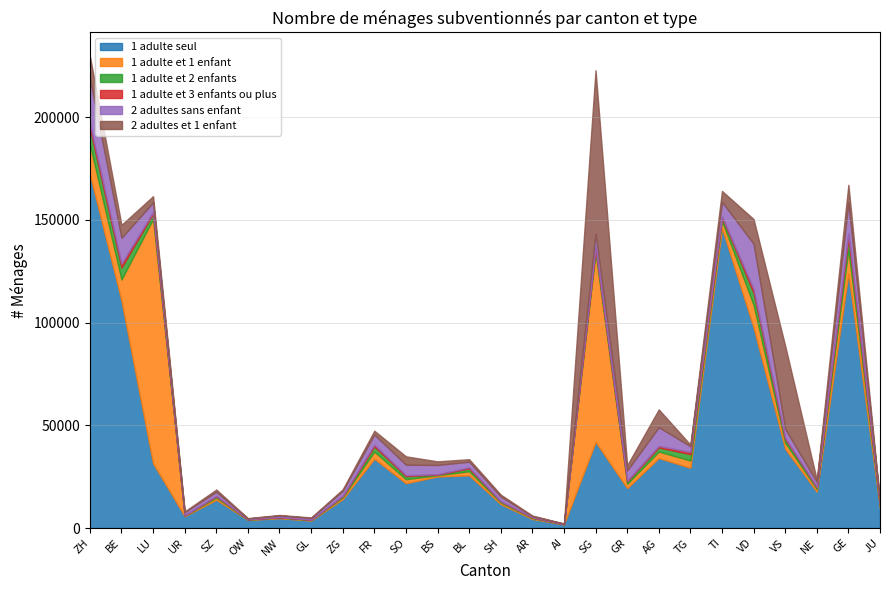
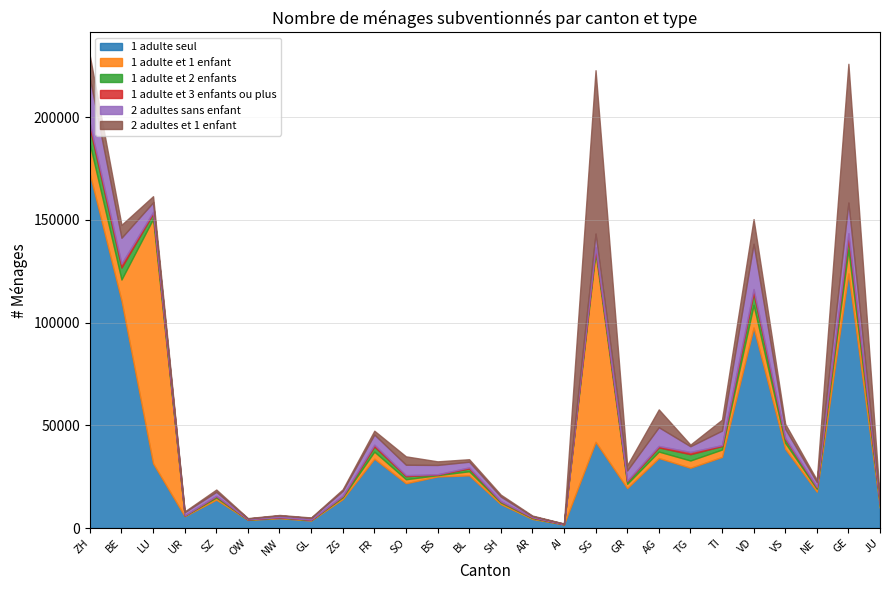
  {
    "1 adulte seul": {
      "ZH": 172000,
      "BE": 111000,
      "LU": 31000,
      "FR": 34000,
      "SO": 22000,
      "BL": 26000,
      "SG": 42000,
      "GR": 19000,
      "AG": 34000,
      "TG": 29000,
-     "TI": 146000,
+     "TI": 35000,
      "VD": 98000,
      "VS": 39000,
      "NE": 18000,
      "GE": 124000
    },
    "1 adulte et 1 enfant": {
      "ZH": 15000,
      "BE": 10000,
      "LU": 119000,
      "FR": 3000,
      "SO": 2000,
      "BL": 2000,
      "SG": 92000,
      "AG": 3000,
      "TG": 4000,
      "TI": 4000,
      "VD": 11000,
      "VS": 3000,
      "GE": 12000
    },
    "1 adulte et 2 enfants": {
      "ZH": 8000,
      "BE": 6000,
      "VD": 6000,
      "GE": 6000
    },
    "1 adulte et 3 enfants ou plus": {
      "ZH": 2000,
      "BE": 2000,
      "VD": 2000,
      "GE": 2000
    },
    "2 adultes sans enfant": {
      "ZH": 22000,
      "BE": 13000,
      "LU": 5000,
      "FR": 5000,
      "SO": 5000,
      "BS": 5000,
      "SG": 6000,
      "GR": 5000,
      "AG": 9000,
      "TI": 7000,
      "VD": 22000,
      "VS": 4000,
      "GE": 15000
    },
    "2 adultes et 1 enfant": {
      "ZH": 11000,
      "BE": 6000,
      "LU": 3000,
      "FR": 2000,
      "SO": 4000,
      "BS": 2000,
      "SG": 80000,
      "GR": 3000,
      "AG": 9000,
      "TI": 5000,
      "VD": 12000,
-     "VS": 40000,
-     "GE": 9000
+     "VS": 2000,
+     "GE": 68000
    }
  }
